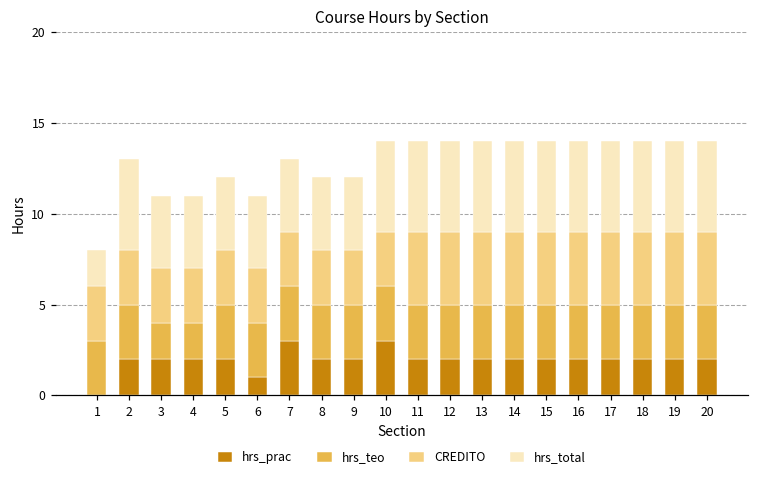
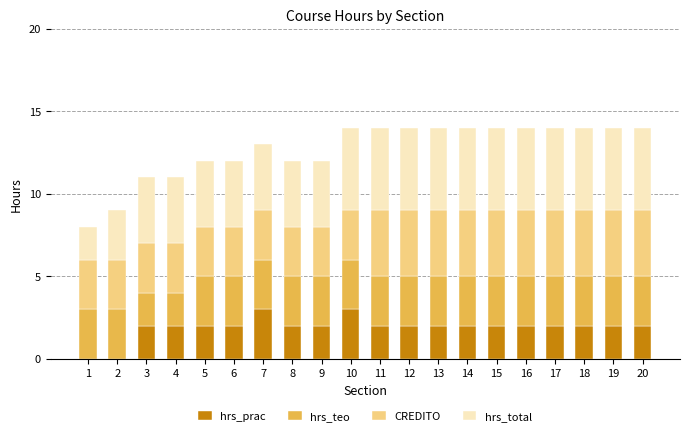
  {
    "hrs_prac": {
      "1": 0,
-     "2": 2,
+     "2": 0,
      "3": 2,
      "4": 2,
      "5": 2,
-     "6": 1,
+     "6": 2,
      "7": 3,
      "8": 2,
      "9": 2,
      "10": 3,
      "11": 2,
      "12": 2,
      "13": 2,
      "14": 2,
      "15": 2,
      "16": 2,
      "17": 2,
      "18": 2,
      "19": 2,
      "20": 2
    },
    "hrs_total": {
      "1": 2,
-     "2": 5,
+     "2": 3,
      "3": 4,
      "4": 4,
      "5": 4,
      "6": 4,
      "7": 4,
      "8": 4,
      "9": 4,
      "10": 5,
      "11": 5,
      "12": 5,
      "13": 5,
      "14": 5,
      "15": 5,
      "16": 5,
      "17": 5,
      "18": 5,
      "19": 5,
      "20": 5
    }
  }
